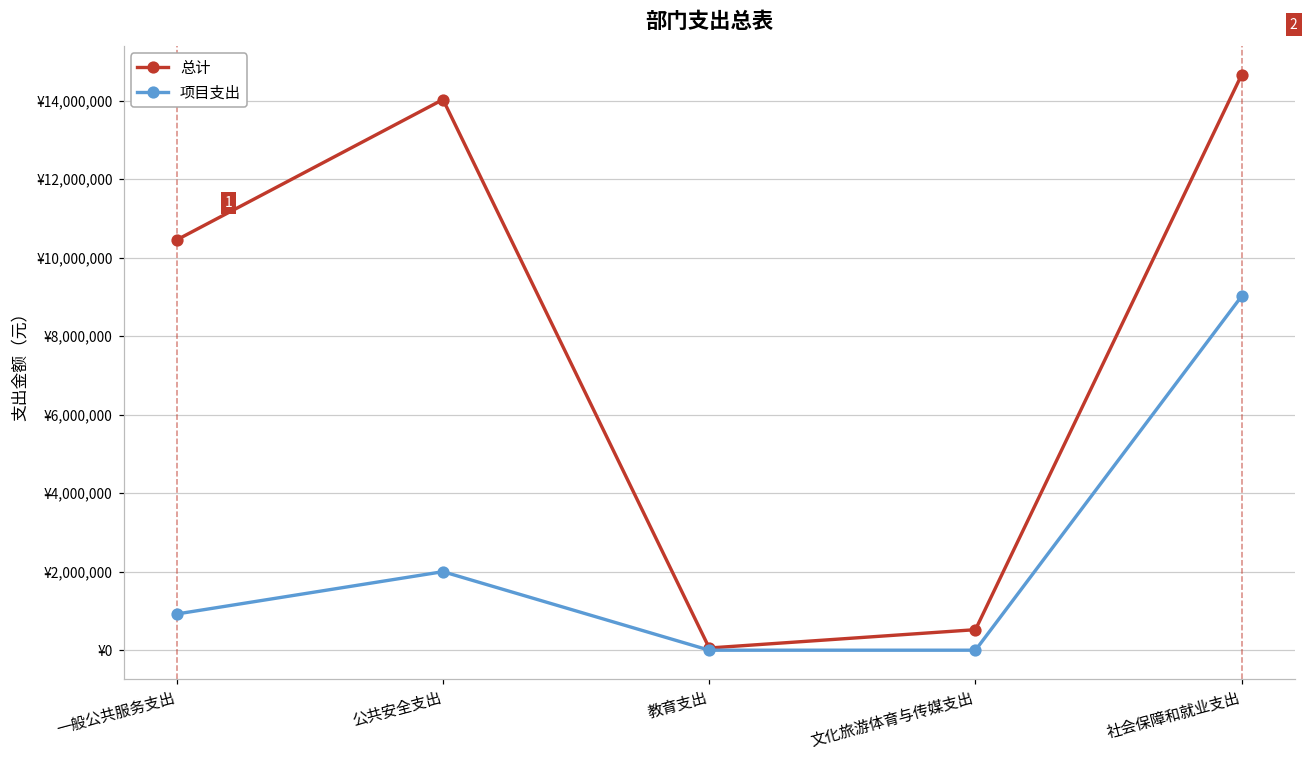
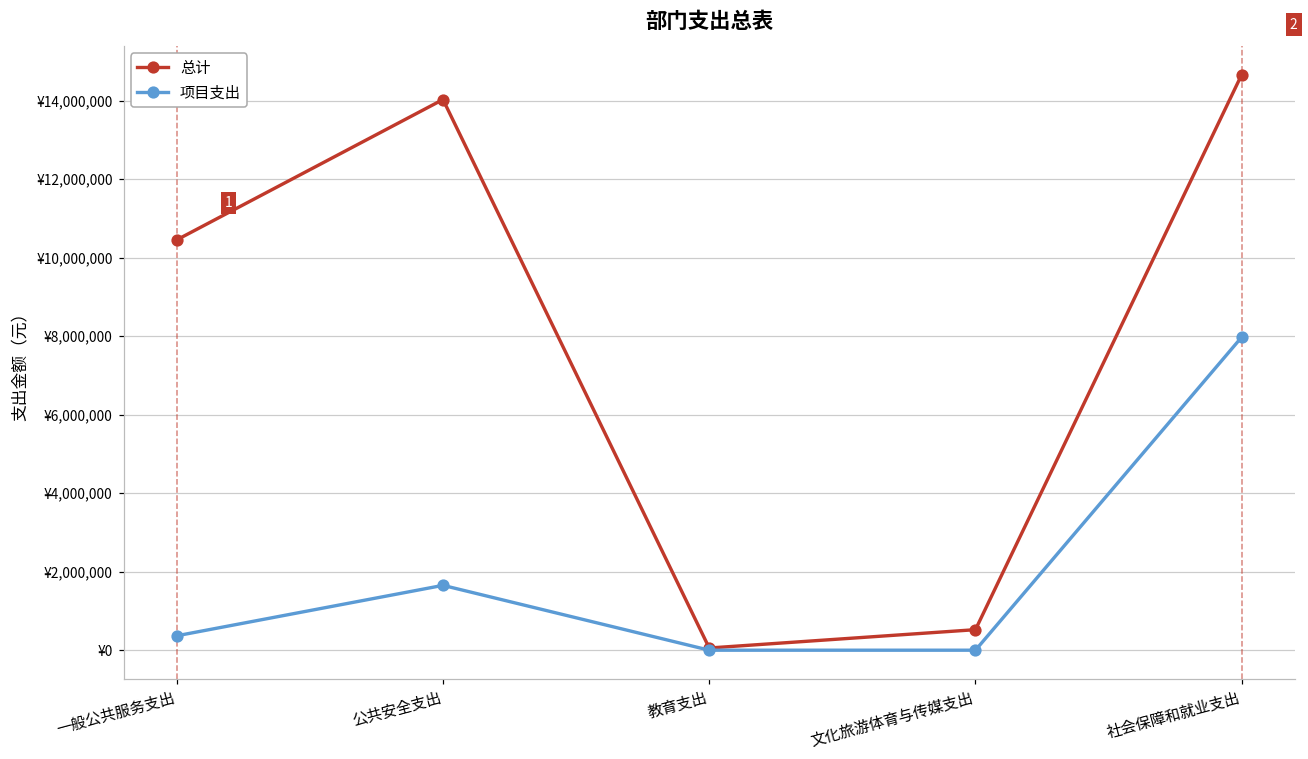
  {
    "总计": {
      "一般公共服务支出": "¥10,500,000",
      "公共安全支出": "¥14,000,000",
      "文化旅游体育与传媒支出": "¥500,000",
      "社会保障和就业支出": "¥14,700,000"
    },
    "项目支出": {
-     "一般公共服务支出": "¥900,000",
-     "公共安全支出": "¥2,000,000",
+     "一般公共服务支出": "¥400,000",
+     "公共安全支出": "¥1,700,000",
      "文化旅游体育与传媒支出": "¥0",
-     "社会保障和就业支出": "¥9,000,000"
+     "社会保障和就业支出": "¥8,000,000"
    }
  }
